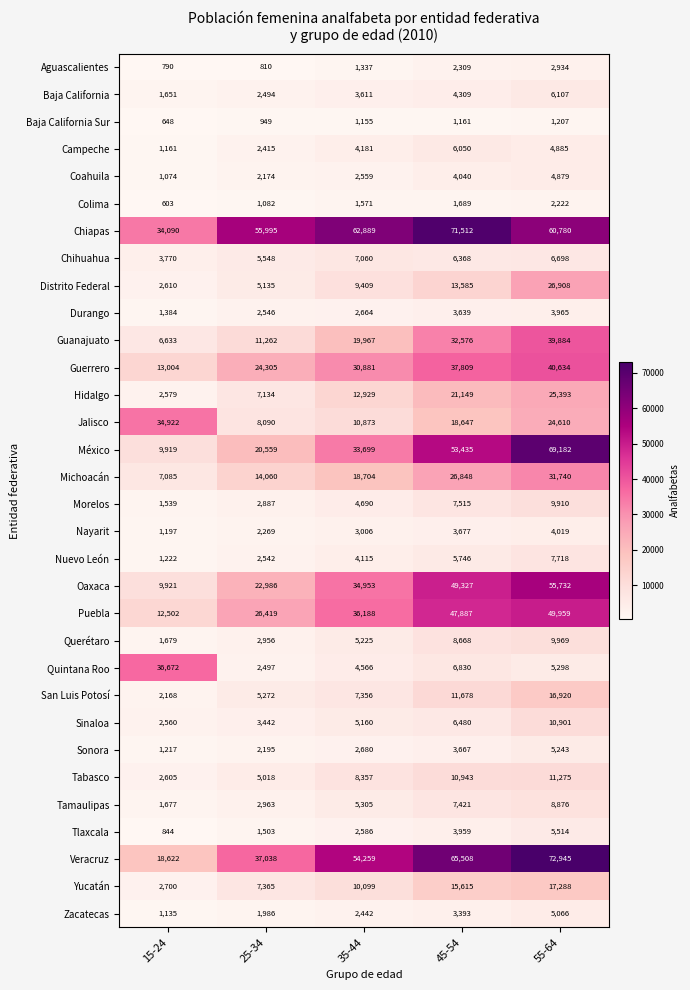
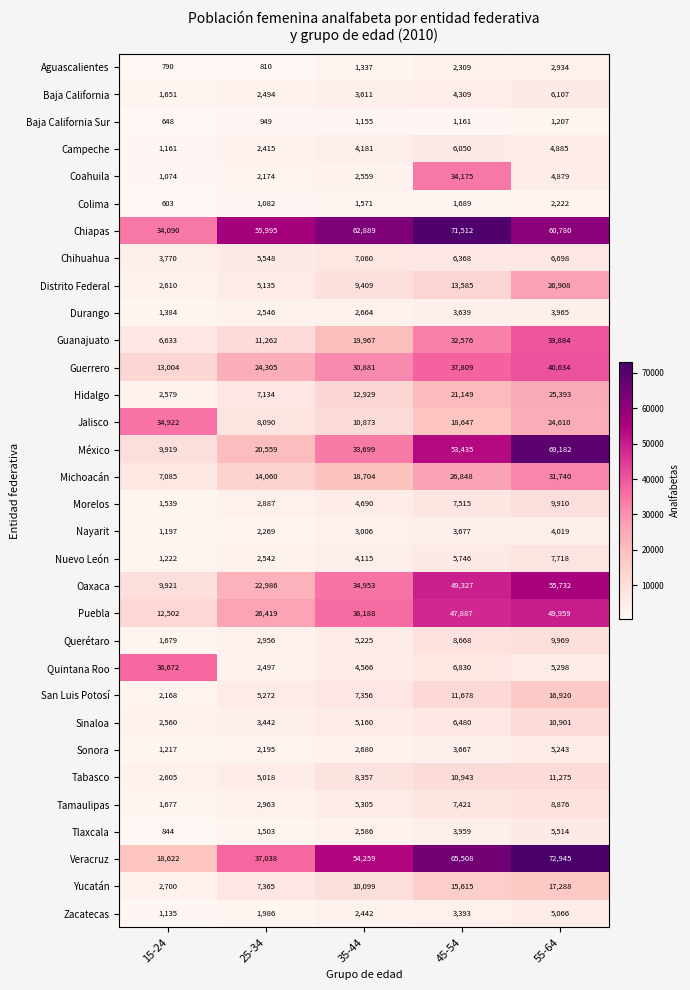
  {
    "Aguascalientes": {
      "15-24": "790",
      "25-34": "810",
      "35-44": "1,337",
      "45-54": "2,309",
      "55-64": "2,934"
    },
    "Baja California": {
      "15-24": "1,651",
      "25-34": "2,494",
      "35-44": "3,611",
      "45-54": "4,309",
      "55-64": "6,107"
    },
    "Baja California Sur": {
      "15-24": "648",
      "25-34": "949",
      "35-44": "1,155",
      "45-54": "1,161",
      "55-64": "1,207"
    },
    "Campeche": {
      "15-24": "1,161",
      "25-34": "2,415",
      "35-44": "4,181",
      "45-54": "6,050",
      "55-64": "4,885"
    },
    "Coahuila": {
      "15-24": "1,074",
      "25-34": "2,174",
      "35-44": "2,559",
-     "45-54": "4,040",
+     "45-54": "34,175",
      "55-64": "4,879"
    },
    "Colima": {
      "15-24": "603",
      "25-34": "1,082",
      "35-44": "1,571",
      "45-54": "1,689",
      "55-64": "2,222"
    },
    "Chiapas": {
      "15-24": "34,090",
      "25-34": "55,995",
      "35-44": "62,889",
      "45-54": "71,512",
      "55-64": "60,780"
    },
    "Chihuahua": {
      "15-24": "3,770",
      "25-34": "5,548",
      "35-44": "7,060",
      "45-54": "6,368",
      "55-64": "6,698"
    },
    "Distrito Federal": {
      "15-24": "2,610",
      "25-34": "5,135",
      "35-44": "9,409",
      "45-54": "13,585",
      "55-64": "26,908"
    },
    "Durango": {
      "15-24": "1,384",
      "25-34": "2,546",
      "35-44": "2,664",
      "45-54": "3,639",
      "55-64": "3,965"
    },
    "Guanajuato": {
      "15-24": "6,633",
      "25-34": "11,262",
      "35-44": "19,967",
      "45-54": "32,576",
      "55-64": "39,884"
    },
    "Guerrero": {
      "15-24": "13,004",
      "25-34": "24,305",
      "35-44": "30,881",
      "45-54": "37,809",
      "55-64": "40,634"
    },
    "Hidalgo": {
      "15-24": "2,579",
      "25-34": "7,134",
      "35-44": "12,929",
      "45-54": "21,149",
      "55-64": "25,393"
    },
    "Jalisco": {
      "15-24": "34,922",
      "25-34": "8,090",
      "35-44": "10,873",
      "45-54": "18,647",
      "55-64": "24,610"
    },
    "México": {
      "15-24": "9,919",
      "25-34": "20,559",
      "35-44": "33,699",
      "45-54": "53,435",
      "55-64": "69,182"
    },
    "Michoacán": {
      "15-24": "7,085",
      "25-34": "14,060",
      "35-44": "18,704",
      "45-54": "26,848",
      "55-64": "31,740"
    },
    "Morelos": {
      "15-24": "1,539",
      "25-34": "2,887",
      "35-44": "4,690",
      "45-54": "7,515",
      "55-64": "9,910"
    },
    "Nayarit": {
      "15-24": "1,197",
      "25-34": "2,269",
      "35-44": "3,006",
      "45-54": "3,677",
      "55-64": "4,019"
    },
    "Nuevo León": {
      "15-24": "1,222",
      "25-34": "2,542",
      "35-44": "4,115",
      "45-54": "5,746",
      "55-64": "7,718"
    },
    "Oaxaca": {
      "15-24": "9,921",
      "25-34": "22,986",
      "35-44": "34,953",
      "45-54": "49,327",
      "55-64": "55,732"
    },
    "Puebla": {
      "15-24": "12,502",
      "25-34": "26,419",
      "35-44": "36,188",
      "45-54": "47,887",
      "55-64": "49,959"
    },
    "Querétaro": {
      "15-24": "1,679",
      "25-34": "2,956",
      "35-44": "5,225",
      "45-54": "8,668",
      "55-64": "9,969"
    },
    "Quintana Roo": {
      "15-24": "36,672",
      "25-34": "2,497",
      "35-44": "4,566",
      "45-54": "6,830",
      "55-64": "5,298"
    },
    "San Luis Potosí": {
      "15-24": "2,168",
      "25-34": "5,272",
      "35-44": "7,356",
      "45-54": "11,678",
      "55-64": "16,920"
    },
    "Sinaloa": {
      "15-24": "2,560",
      "25-34": "3,442",
      "35-44": "5,160",
      "45-54": "6,480",
      "55-64": "10,901"
    },
    "Sonora": {
      "15-24": "1,217",
      "25-34": "2,195",
      "35-44": "2,680",
      "45-54": "3,667",
      "55-64": "5,243"
    },
    "Tabasco": {
      "15-24": "2,605",
      "25-34": "5,018",
      "35-44": "8,357",
      "45-54": "10,943",
      "55-64": "11,275"
    },
    "Tamaulipas": {
      "15-24": "1,677",
      "25-34": "2,963",
      "35-44": "5,305",
      "45-54": "7,421",
      "55-64": "8,876"
    },
    "Tlaxcala": {
      "15-24": "844",
      "25-34": "1,503",
      "35-44": "2,586",
      "45-54": "3,959",
      "55-64": "5,514"
    },
    "Veracruz": {
      "15-24": "18,622",
      "25-34": "37,038",
      "35-44": "54,259",
      "45-54": "65,508",
      "55-64": "72,945"
    },
    "Yucatán": {
      "15-24": "2,700",
      "25-34": "7,365",
      "35-44": "10,099",
      "45-54": "15,615",
      "55-64": "17,288"
    },
    "Zacatecas": {
      "15-24": "1,135",
      "25-34": "1,986",
      "35-44": "2,442",
      "45-54": "3,393",
      "55-64": "5,066"
    }
  }
